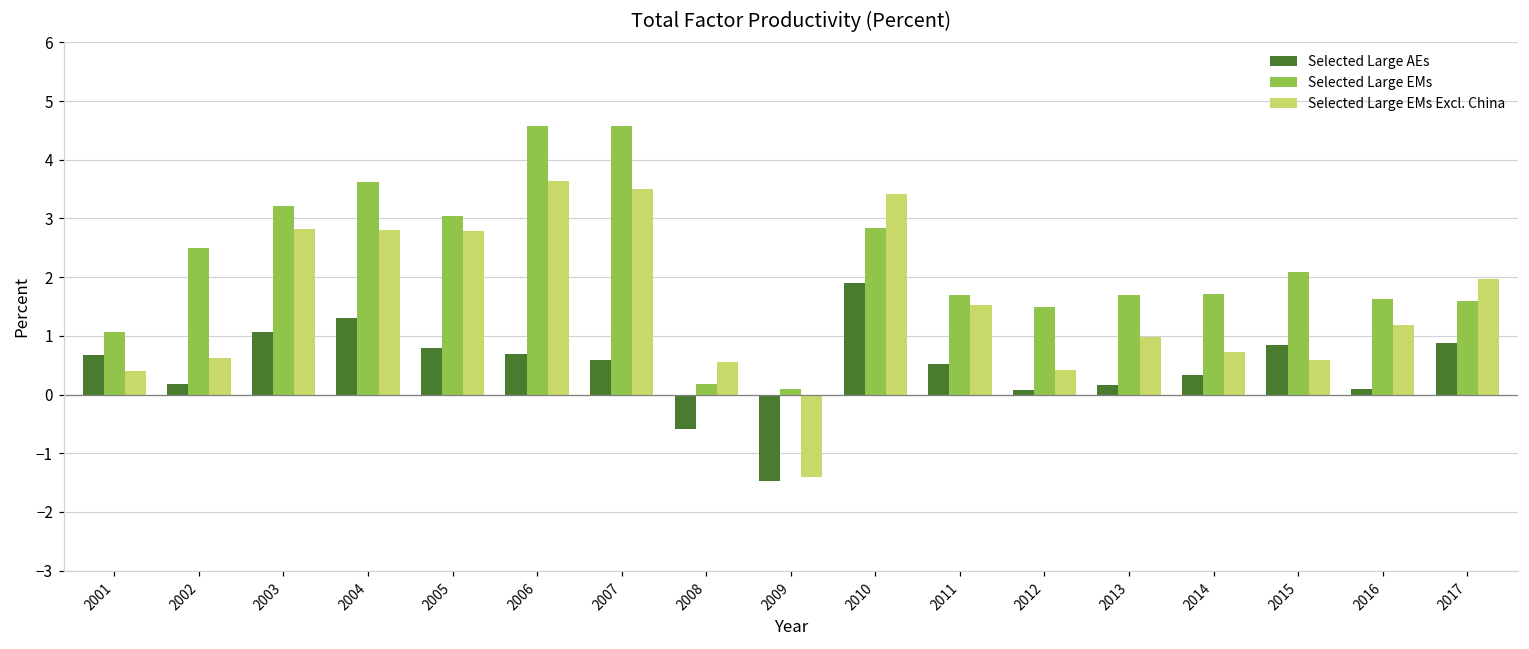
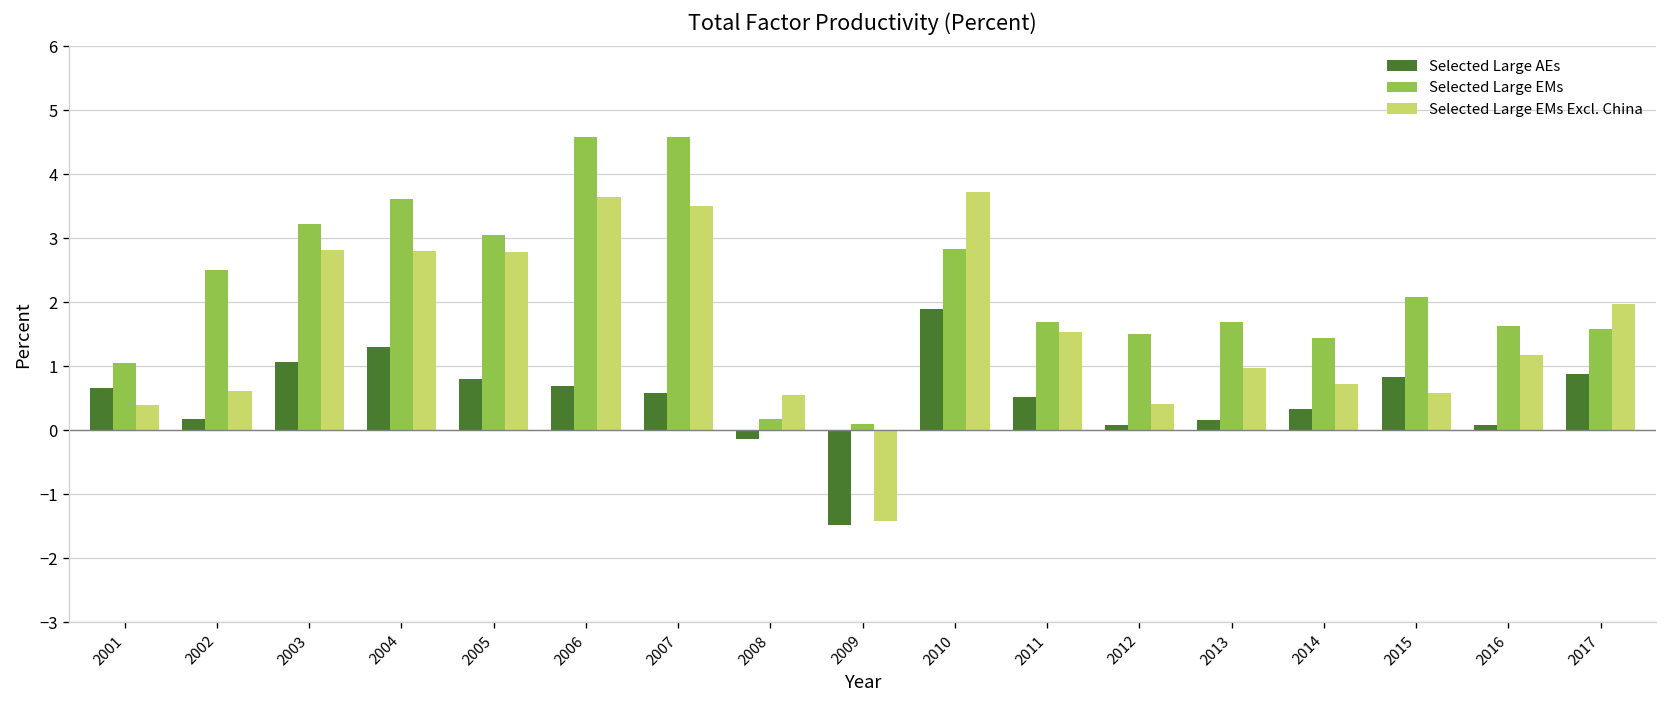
  {
    "Selected Large AEs": {
      "2001": 0.7,
      "2002": 0.2,
      "2003": 1.1,
      "2004": 1.3,
      "2005": 0.8,
      "2006": 0.7,
      "2007": 0.6,
-     "2008": -0.6,
+     "2008": -0.1,
      "2009": -1.5,
      "2010": 1.9,
      "2011": 0.5,
      "2012": 0.1,
      "2013": 0.2,
      "2014": 0.3,
      "2015": 0.8,
      "2016": 0.1,
      "2017": 0.9
    },
    "Selected Large EMs": {
      "2001": 1.1,
      "2002": 2.5,
      "2003": 3.2,
      "2004": 3.6,
      "2005": 3.1,
      "2006": 4.6,
      "2007": 4.6,
      "2008": 0.2,
      "2009": 0.1,
      "2010": 2.8,
      "2011": 1.7,
      "2012": 1.5,
      "2013": 1.7,
-     "2014": 1.7,
+     "2014": 1.5,
      "2015": 2.1,
      "2016": 1.6,
      "2017": 1.6
    },
    "Selected Large EMs Excl. China": {
      "2001": 0.4,
      "2002": 0.6,
      "2003": 2.8,
      "2004": 2.8,
      "2005": 2.8,
      "2006": 3.6,
      "2007": 3.5,
      "2008": 0.6,
      "2009": -1.4,
-     "2010": 3.4,
+     "2010": 3.7,
      "2011": 1.5,
      "2012": 0.4,
      "2013": 1.0,
      "2014": 0.7,
      "2015": 0.6,
      "2016": 1.2,
      "2017": 2.0
    }
  }
